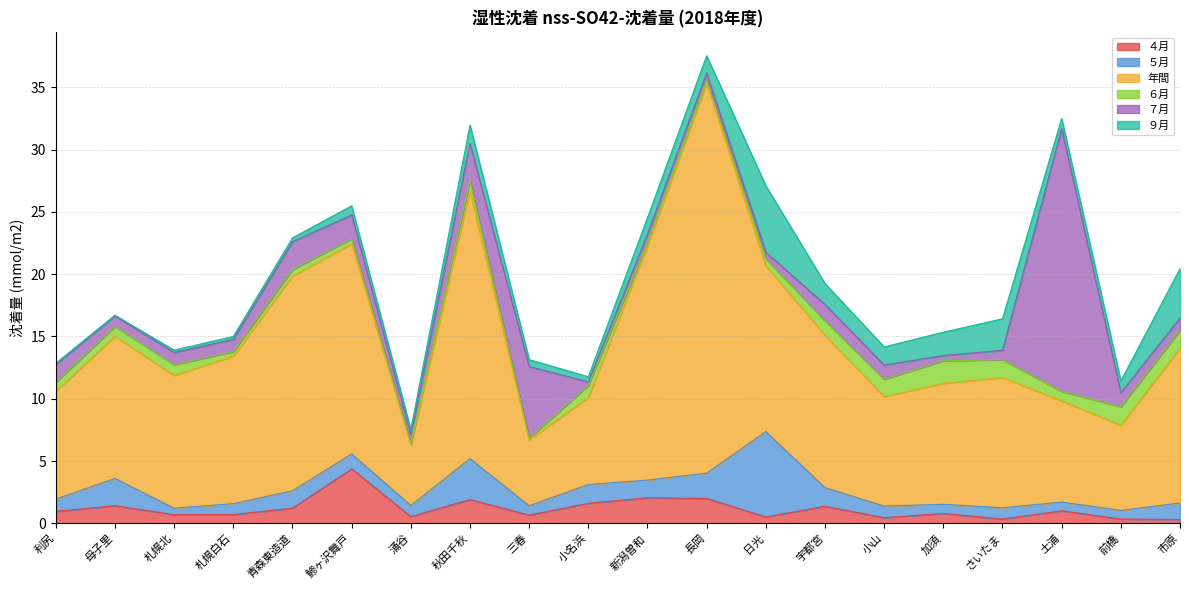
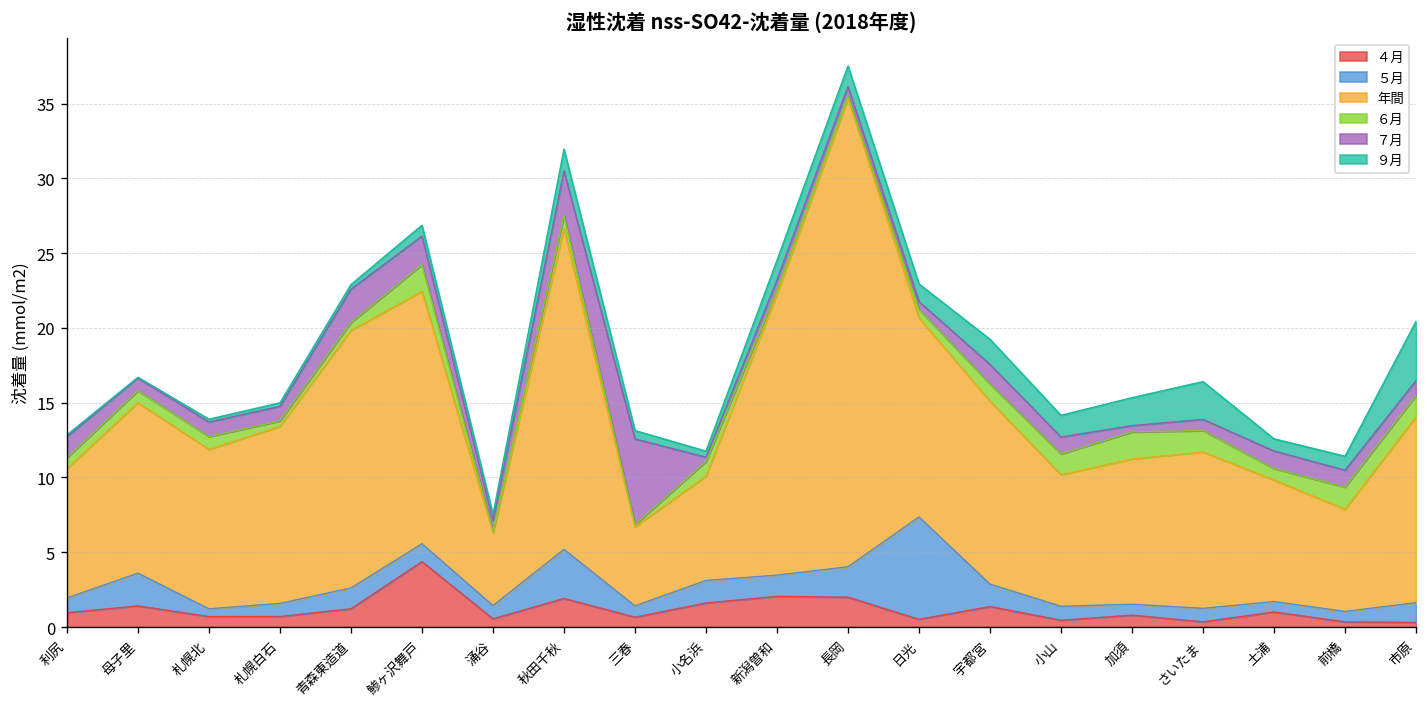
  {
    "４月": {
      "利尻": 1.0,
      "母子里": 1.4,
      "札幌北": 0.7,
      "札幌白石": 0.7,
      "青森東造道": 1.2,
      "鯵ヶ沢舞戸": 4.4,
      "涌谷": 0.5,
      "秋田千秋": 1.9,
      "三春": 0.7,
      "小名浜": 1.6,
      "新潟曽和": 2.1,
      "長岡": 2.0,
      "日光": 0.5,
      "宇都宮": 1.4,
      "小山": 0.5,
      "加須": 0.8,
      "さいたま": 0.3,
      "土浦": 1.0,
      "前橋": 0.3,
      "市原": 0.3
    },
    "５月": {
      "利尻": 1.0,
      "母子里": 2.2,
      "札幌北": 0.5,
      "札幌白石": 0.9,
      "青森東造道": 1.4,
      "鯵ヶ沢舞戸": 1.2,
      "涌谷": 0.9,
      "秋田千秋": 3.3,
      "三春": 0.8,
      "小名浜": 1.5,
      "新潟曽和": 1.4,
      "長岡": 2.0,
      "日光": 6.8,
      "宇都宮": 1.5,
      "小山": 0.9,
      "加須": 0.7,
      "さいたま": 0.9,
      "土浦": 0.7,
      "前橋": 0.7,
      "市原": 1.3
    },
    "年間": {
      "利尻": 8.6,
      "母子里": 11.4,
      "札幌北": 10.7,
      "札幌白石": 11.8,
      "青森東造道": 17.2,
      "鯵ヶ沢舞戸": 16.9,
      "秋田千秋": 21.5,
      "小名浜": 7.0,
      "新潟曽和": 18.8,
      "日光": 13.3,
      "宇都宮": 12.2,
      "小山": 8.8,
      "加須": 9.7,
      "さいたま": 10.5,
      "土浦": 8.1,
      "前橋": 6.8,
      "市原": 12.4
    },
    "６月": {
      "利尻": 0.7,
      "母子里": 0.8,
      "札幌北": 0.9,
      "札幌白石": 0.4,
      "青森東造道": 0.5,
-     "鯵ヶ沢舞戸": 0.4,
+     "鯵ヶ沢舞戸": 1.8,
      "秋田千秋": 0.8,
      "小名浜": 1.0,
      "新潟曽和": 0.3,
      "日光": 0.6,
      "宇都宮": 1.1,
      "小山": 1.4,
      "加須": 1.8,
      "さいたま": 1.4,
      "土浦": 0.8,
      "前橋": 1.5,
      "市原": 1.4
    },
    "７月": {
      "札幌白石": 1.0,
      "青森東造道": 2.2,
      "鯵ヶ沢舞戸": 1.9,
      "涌谷": 0.7,
      "秋田千秋": 3.0,
      "三春": 5.7,
      "小名浜": 0.3,
      "新潟曽和": 0.7,
      "長岡": 0.6,
      "日光": 0.5,
      "宇都宮": 1.3,
      "小山": 1.1,
      "加須": 0.4,
      "さいたま": 0.7,
-     "土浦": 21.1,
+     "土浦": 1.2,
      "前橋": 1.1,
      "市原": 1.0
    },
    "９月": {
      "札幌白石": 0.2,
      "青森東造道": 0.3,
      "鯵ヶ沢舞戸": 0.7,
      "涌谷": 0.4,
      "秋田千秋": 1.5,
      "三春": 0.6,
      "小名浜": 0.4,
      "新潟曽和": 1.3,
      "長岡": 1.4,
-     "日光": 5.3,
+     "日光": 1.2,
      "宇都宮": 1.7,
      "小山": 1.5,
      "加須": 1.9,
      "さいたま": 2.5,
      "土浦": 0.8,
      "前橋": 0.9,
      "市原": 4.0
    }
  }
